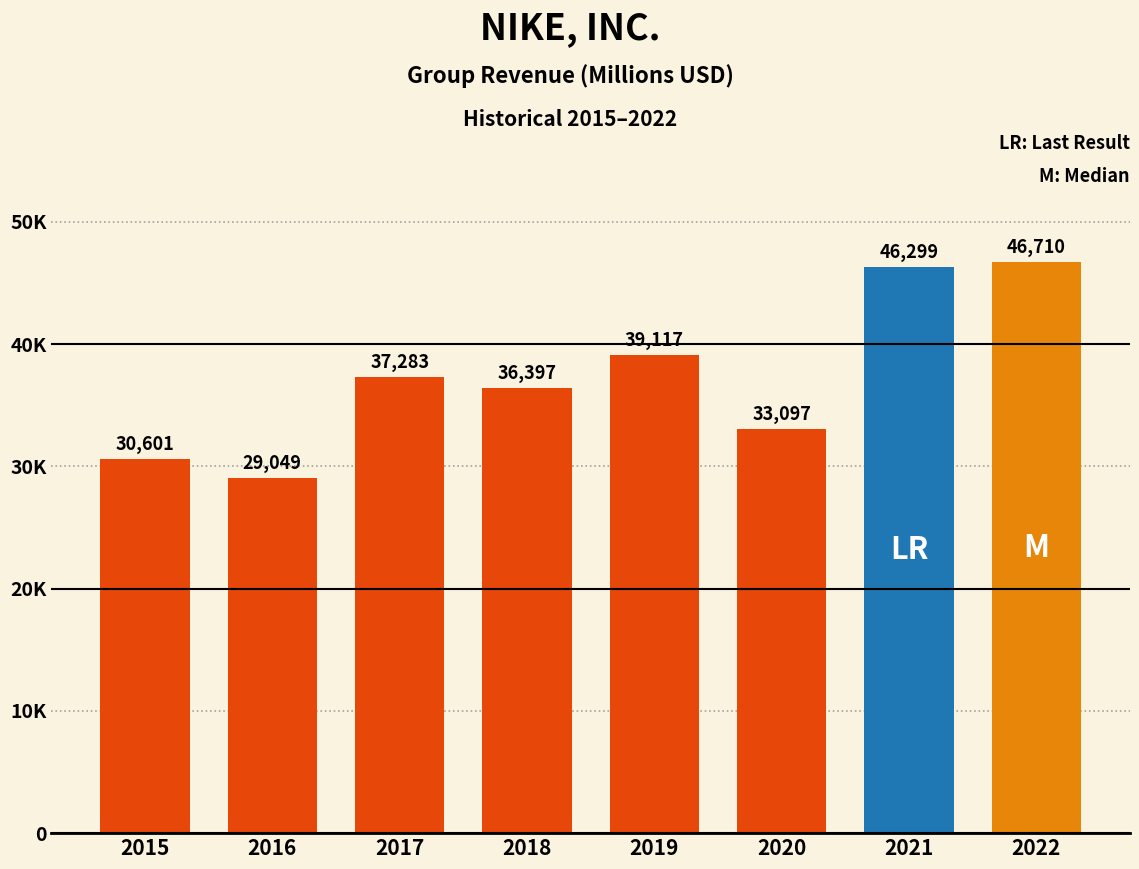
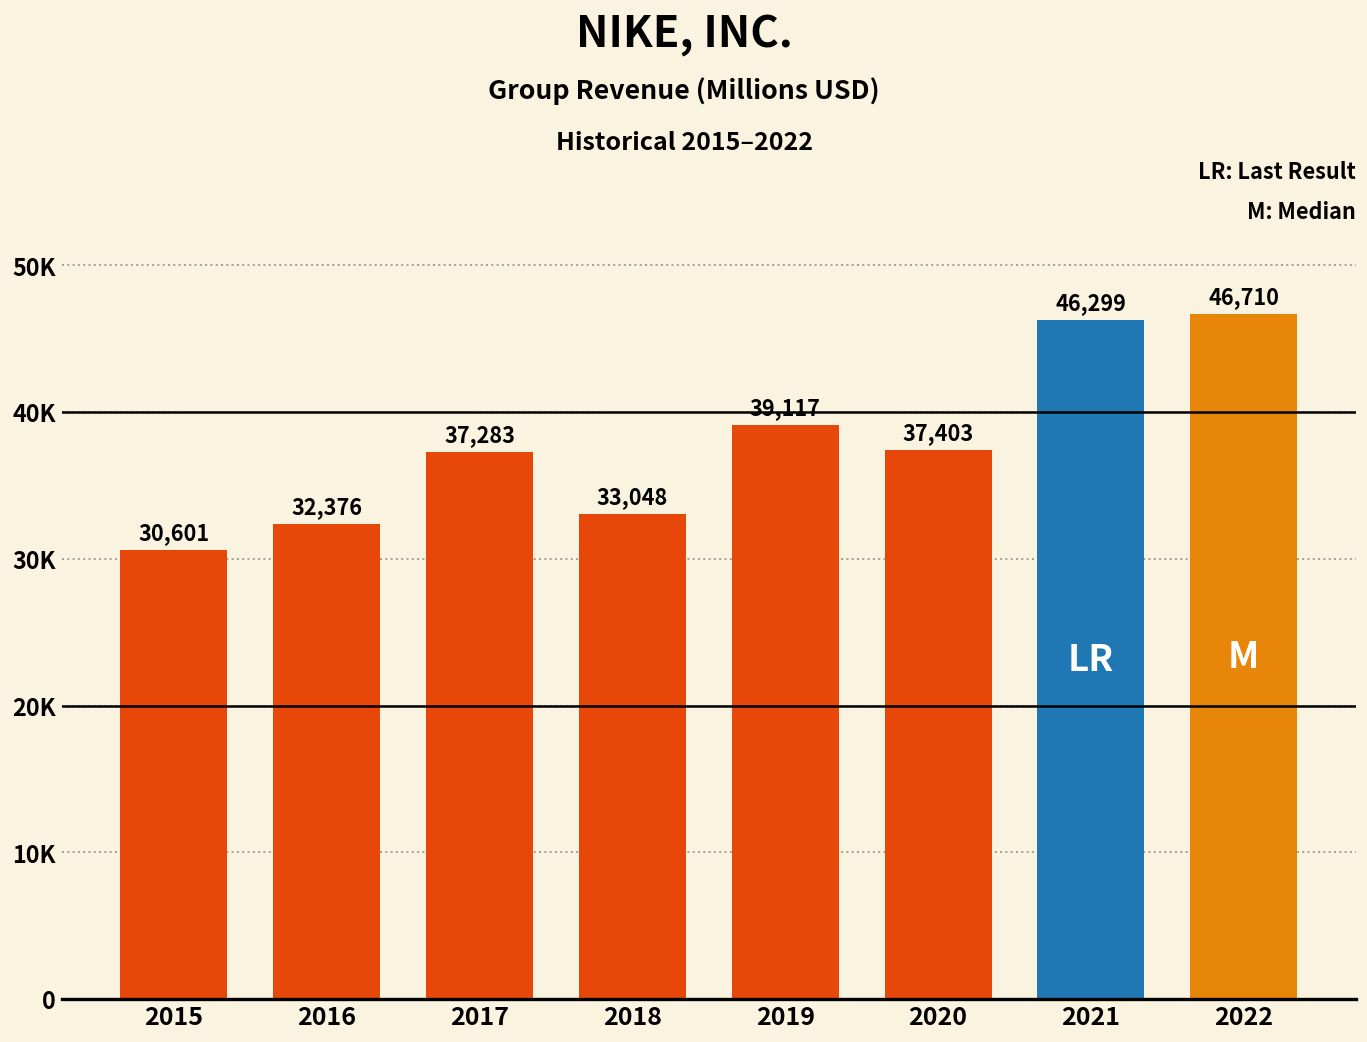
  {
    "2015": "30,601",
-   "2016": "29,049",
+   "2016": "32,376",
    "2017": "37,283",
-   "2018": "36,397",
+   "2018": "33,048",
    "2019": "39,117",
-   "2020": "33,097",
+   "2020": "37,403",
    "2021": "46,299",
    "2022": "46,710"
  }
